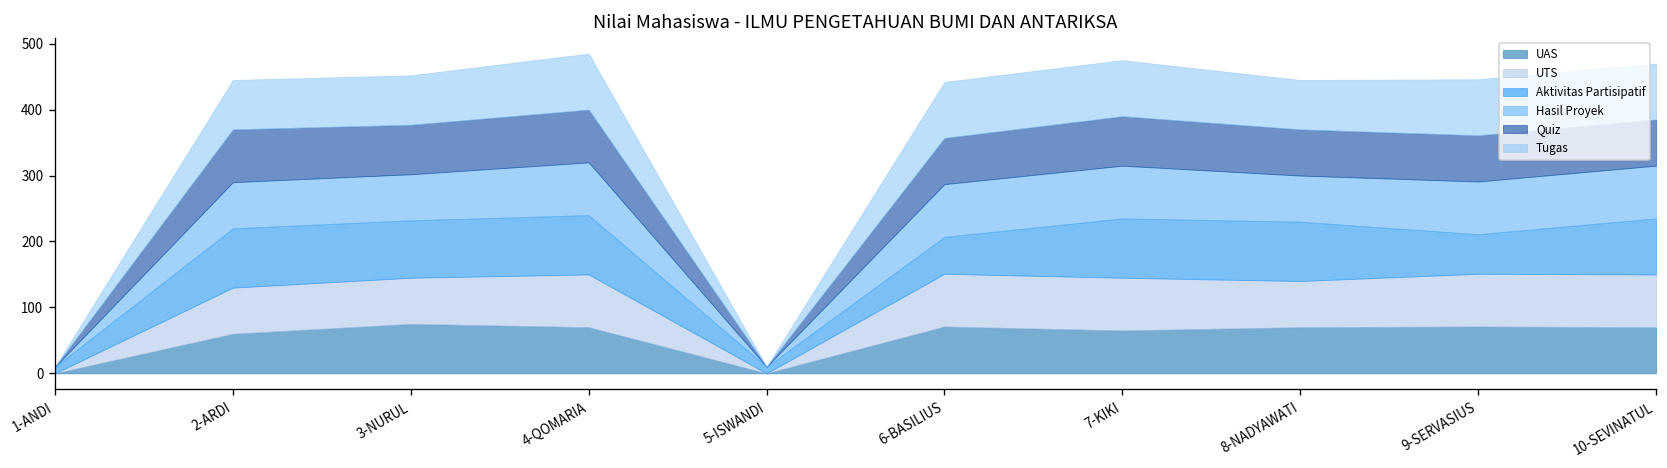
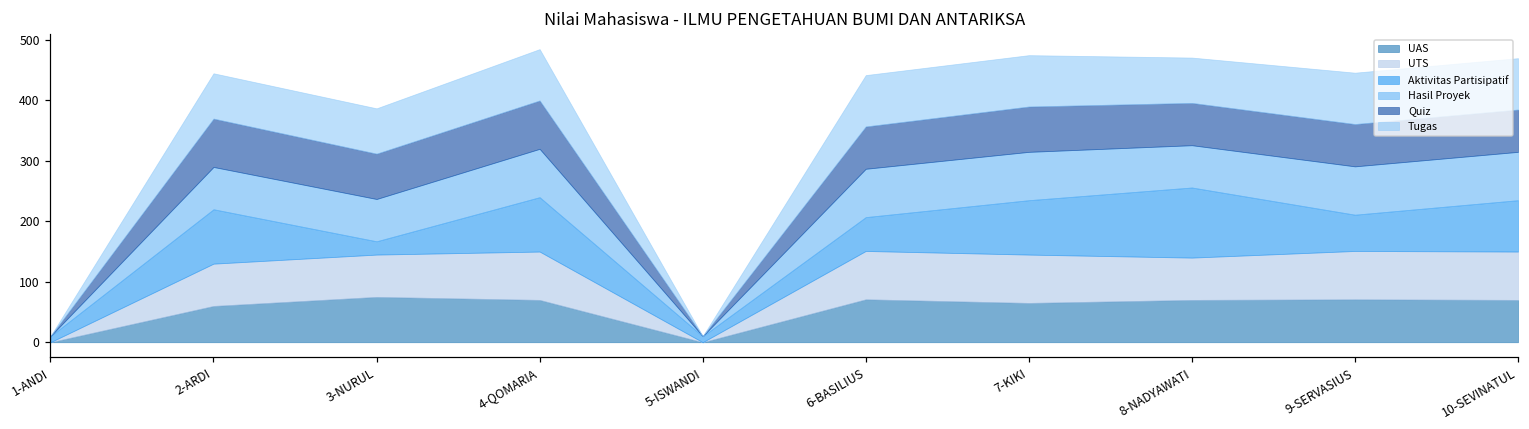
  {
    "Aktivitas Partisipatif": {
      "2-ARDI": 90,
-     "3-NURUL": 90,
+     "3-NURUL": 20,
      "4-QOMARIA": 90,
      "6-BASILIUS": 60,
      "7-KIKI": 90,
-     "8-NADYAWATI": 90,
+     "8-NADYAWATI": 120,
      "9-SERVASIUS": 60,
      "10-SEVINATUL": 90
    }
  }
